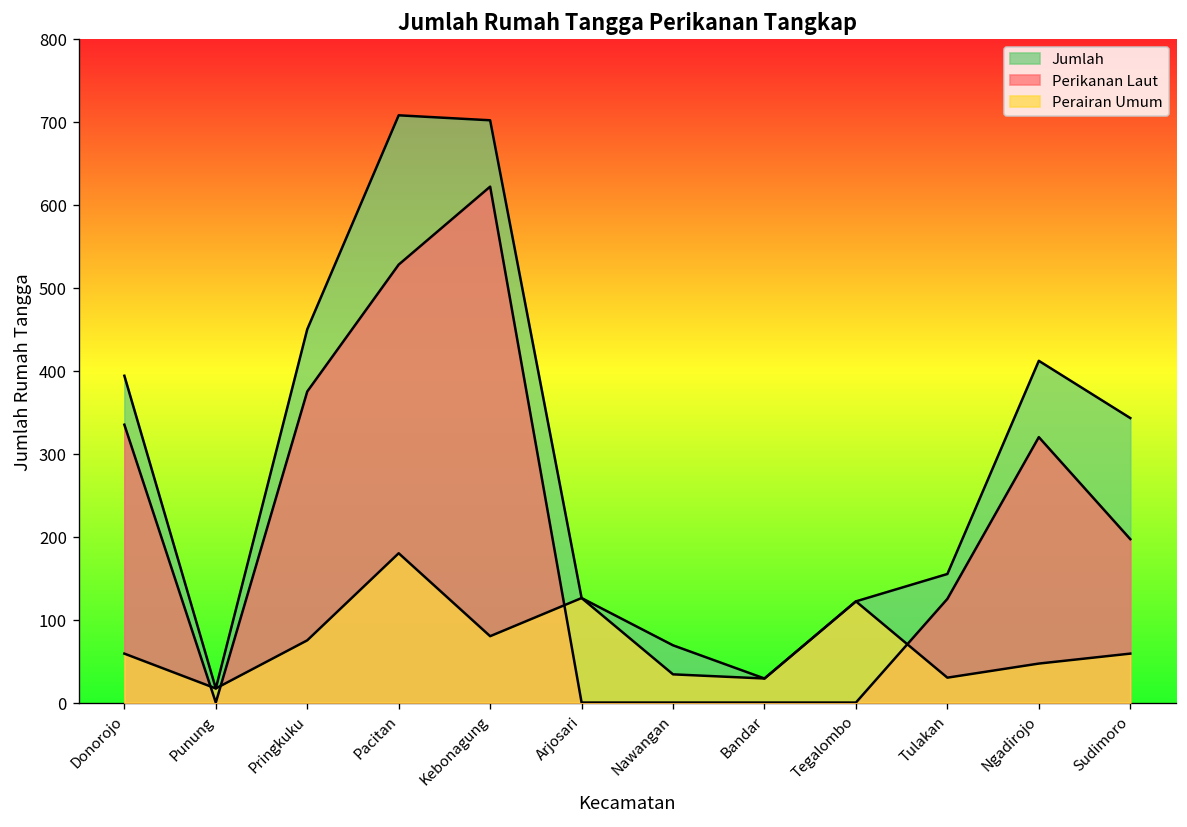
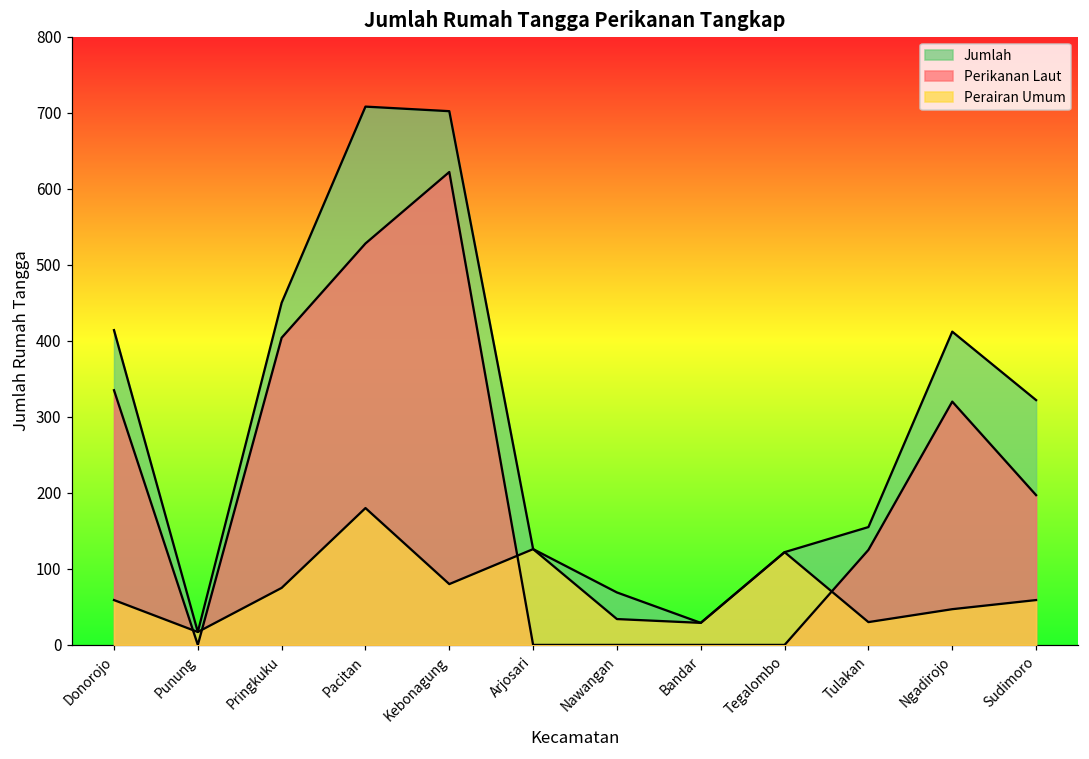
  {
    "Jumlah": {
-     "Donorojo": 390,
+     "Donorojo": 410,
      "Pringkuku": 450,
      "Pacitan": 710,
      "Kebonagung": 700,
      "Nawangan": 70,
      "Tulakan": 160,
      "Ngadirojo": 410,
-     "Sudimoro": 340
+     "Sudimoro": 320
    },
    "Perikanan Laut": {
      "Donorojo": 340,
      "Punung": 0,
-     "Pringkuku": 380,
+     "Pringkuku": 400,
      "Pacitan": 530,
      "Kebonagung": 620,
      "Arjosari": 0,
      "Nawangan": 0,
      "Bandar": 0,
      "Tegalombo": 0,
      "Tulakan": 130,
      "Ngadirojo": 320,
      "Sudimoro": 200
    },
    "Perairan Umum": {
      "Donorojo": 60,
      "Pringkuku": 80,
      "Pacitan": 180,
      "Kebonagung": 80,
      "Nawangan": 30,
      "Tulakan": 30,
      "Ngadirojo": 50,
      "Sudimoro": 60
    }
  }
